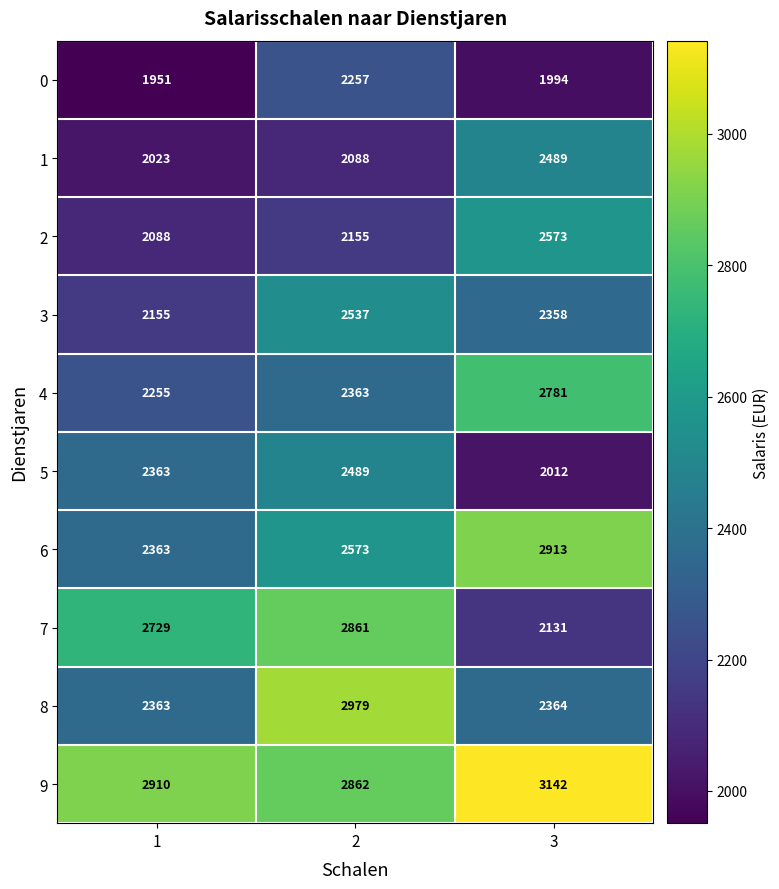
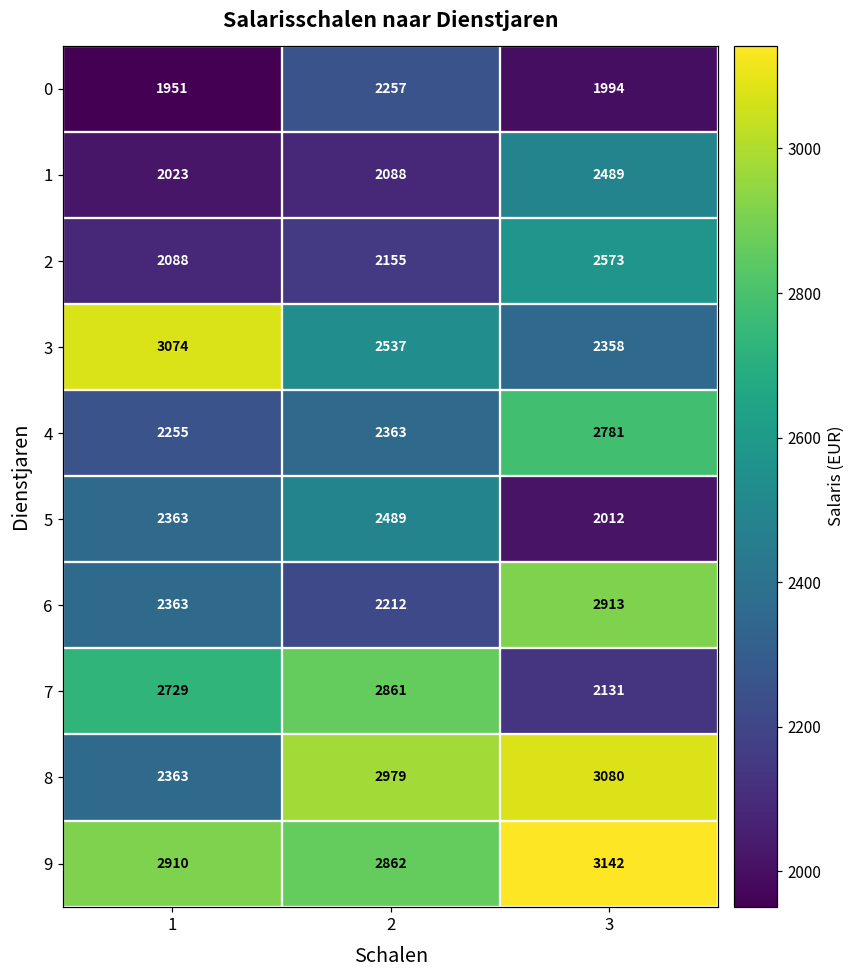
  {
    "0": {
      "1": 1951,
      "2": 2257,
      "3": 1994
    },
    "1": {
      "1": 2023,
      "2": 2088,
      "3": 2489
    },
    "2": {
      "1": 2088,
      "2": 2155,
      "3": 2573
    },
    "3": {
-     "1": 2155,
+     "1": 3074,
      "2": 2537,
      "3": 2358
    },
    "4": {
      "1": 2255,
      "2": 2363,
      "3": 2781
    },
    "5": {
      "1": 2363,
      "2": 2489,
      "3": 2012
    },
    "6": {
      "1": 2363,
-     "2": 2573,
+     "2": 2212,
      "3": 2913
    },
    "7": {
      "1": 2729,
      "2": 2861,
      "3": 2131
    },
    "8": {
      "1": 2363,
      "2": 2979,
-     "3": 2364
+     "3": 3080
    },
    "9": {
      "1": 2910,
      "2": 2862,
      "3": 3142
    }
  }
